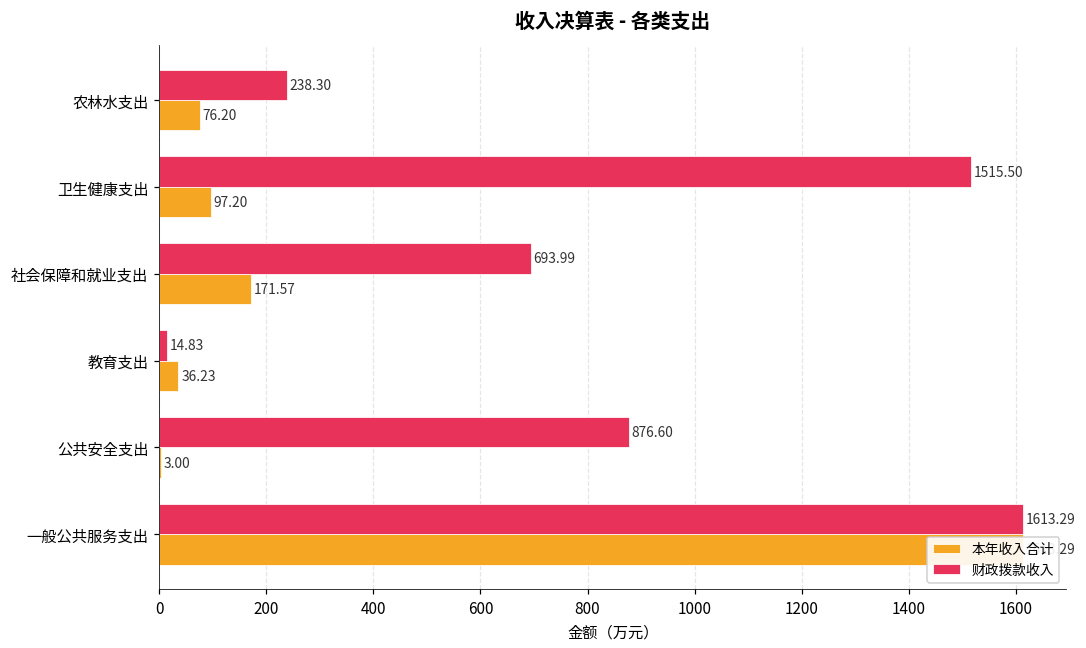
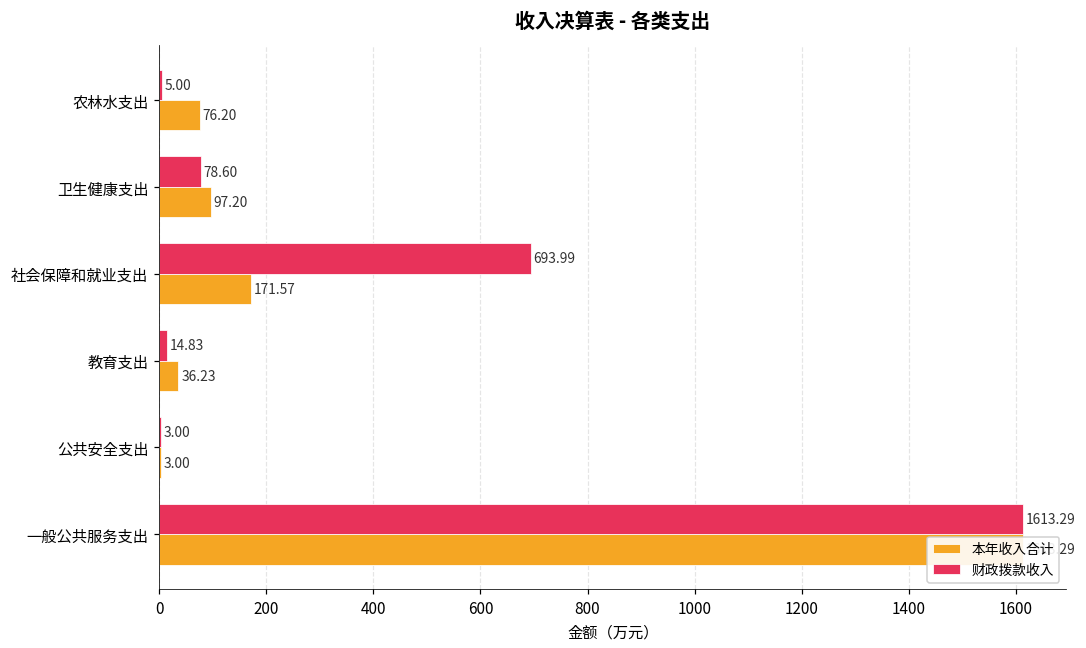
  {
    "本年收入合计": {
      "农林水支出": 76.20,
      "卫生健康支出": 97.20,
      "社会保障和就业支出": 171.57,
      "教育支出": 36.23,
      "公共安全支出": 3.00
    },
    "财政拨款收入": {
-     "农林水支出": 238.30,
-     "卫生健康支出": 1515.50,
+     "农林水支出": 5.00,
+     "卫生健康支出": 78.60,
      "社会保障和就业支出": 693.99,
      "教育支出": 14.83,
-     "公共安全支出": 876.60,
+     "公共安全支出": 3.00,
      "一般公共服务支出": 1613.29
    }
  }
